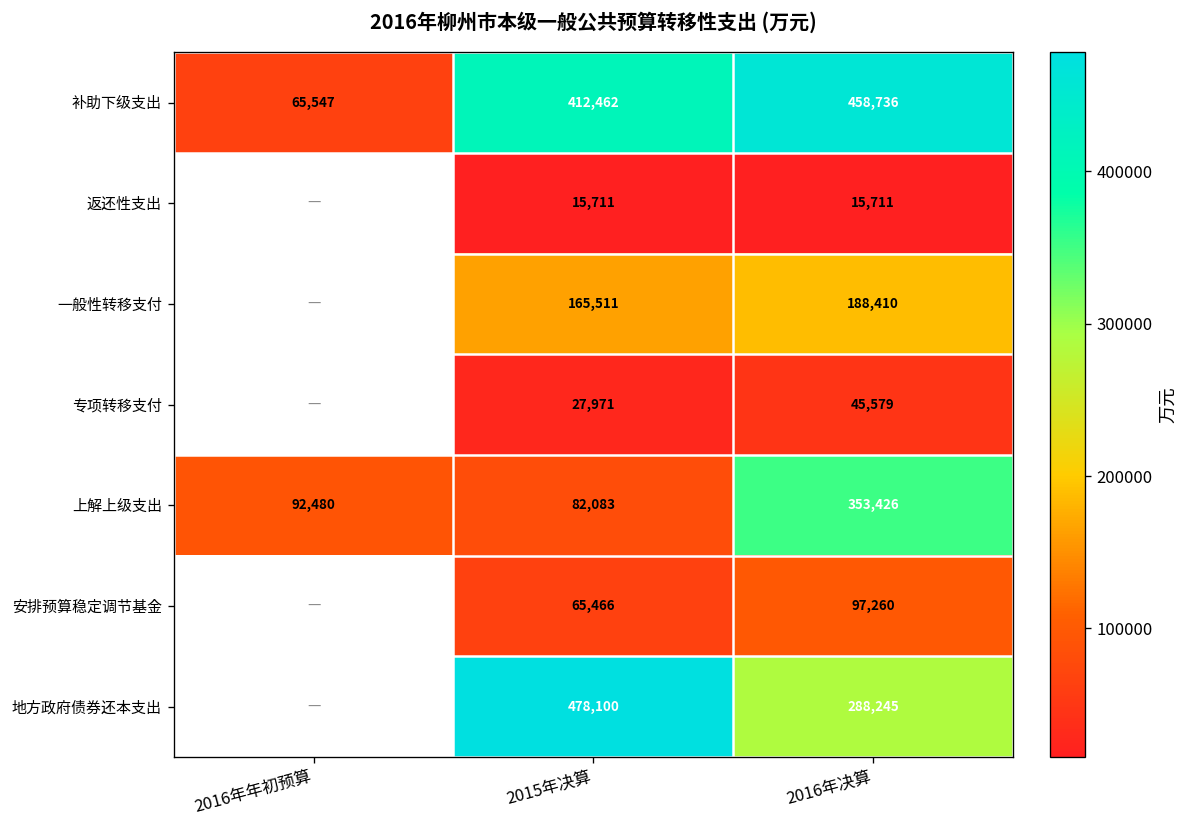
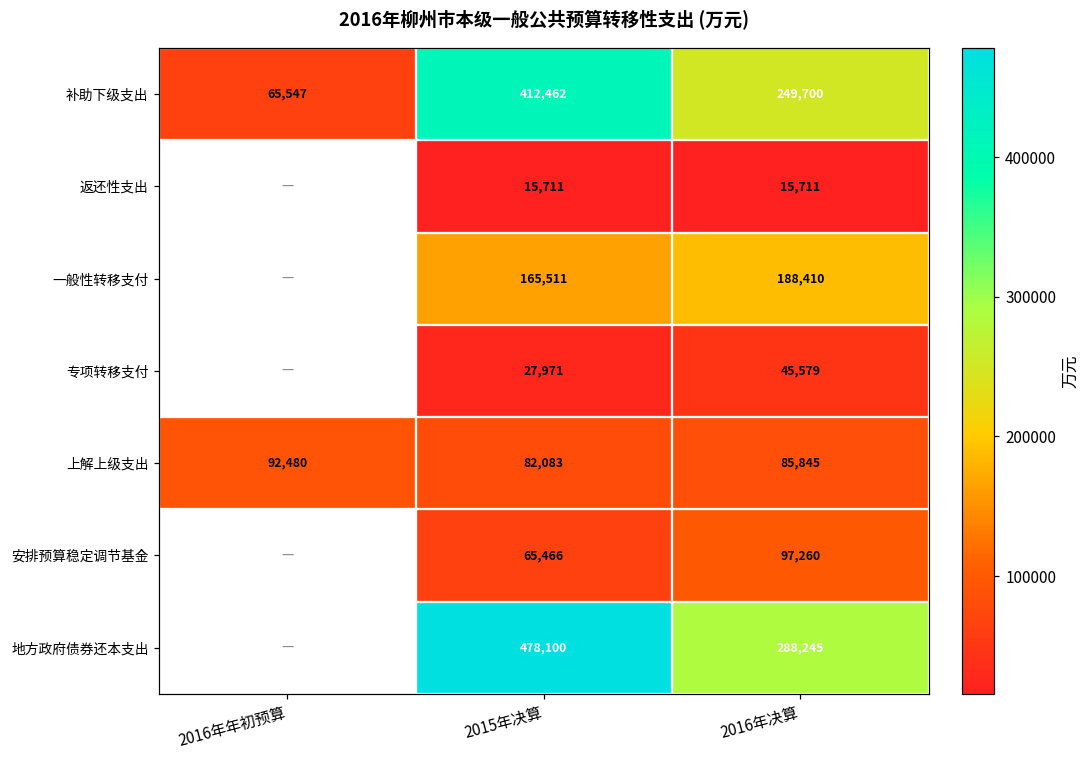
  {
    "补助下级支出": {
      "2016年年初预算": "65,547",
      "2015年决算": "412,462",
-     "2016年决算": "458,736"
+     "2016年决算": "249,700"
    },
    "返还性支出": {
      "2015年决算": "15,711",
      "2016年决算": "15,711"
    },
    "一般性转移支付": {
      "2015年决算": "165,511",
      "2016年决算": "188,410"
    },
    "专项转移支付": {
      "2015年决算": "27,971",
      "2016年决算": "45,579"
    },
    "上解上级支出": {
      "2016年年初预算": "92,480",
      "2015年决算": "82,083",
-     "2016年决算": "353,426"
+     "2016年决算": "85,845"
    },
    "安排预算稳定调节基金": {
      "2015年决算": "65,466",
      "2016年决算": "97,260"
    },
    "地方政府债券还本支出": {
      "2015年决算": "478,100",
      "2016年决算": "288,245"
    }
  }
